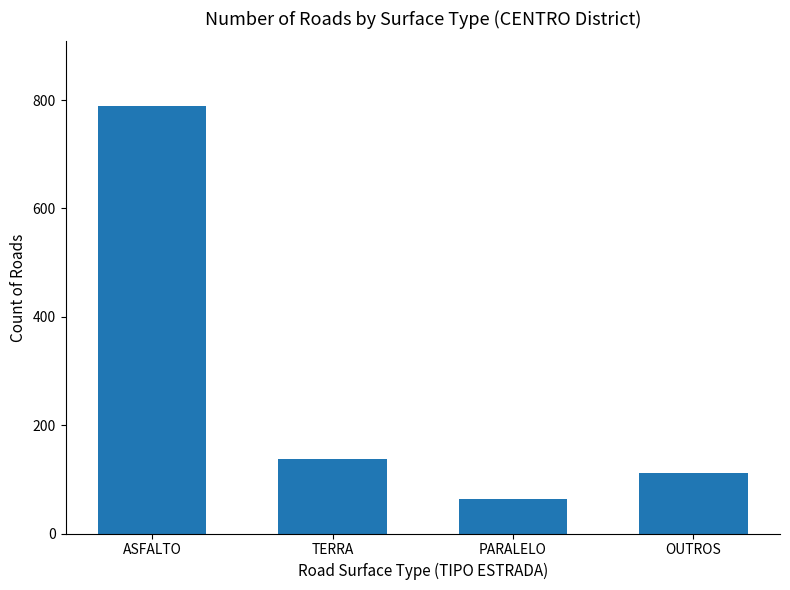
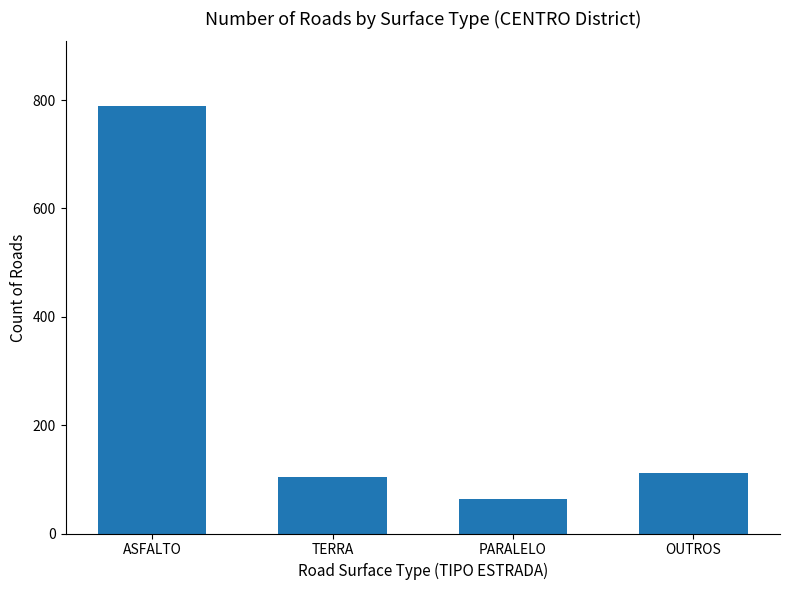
  {
    "ASFALTO": 790,
-   "TERRA": 140,
+   "TERRA": 100,
    "PARALELO": 60,
    "OUTROS": 110
  }
